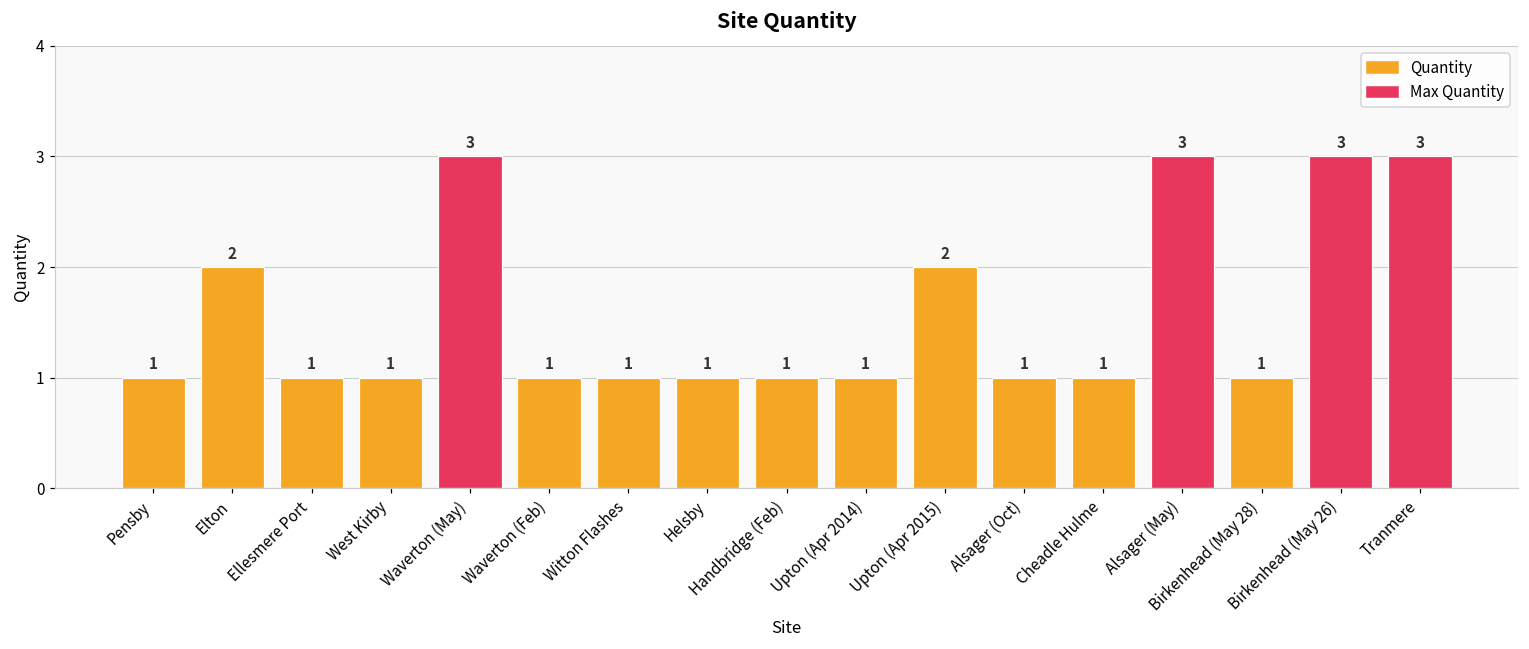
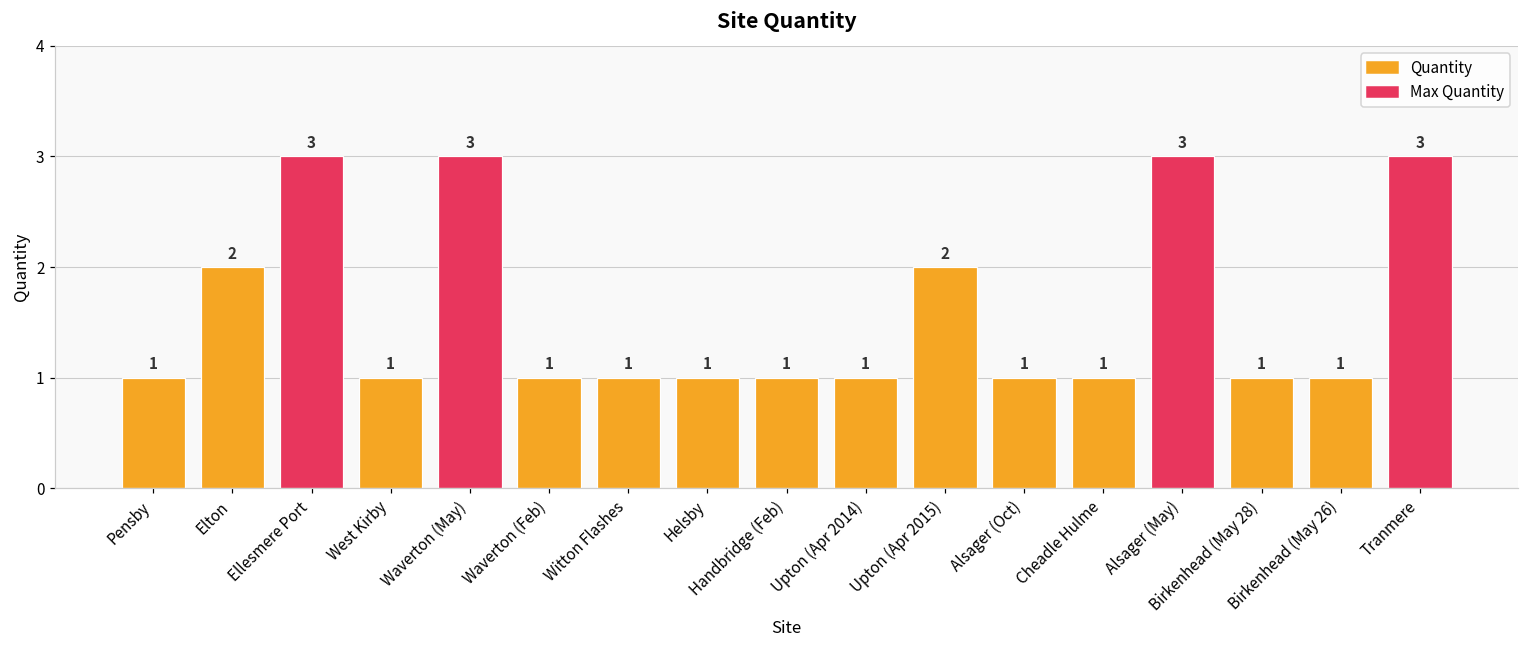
  {
    "Pensby": 1,
    "Elton": 2,
-   "Ellesmere Port": 1,
+   "Ellesmere Port": 3,
    "West Kirby": 1,
    "Waverton (May)": 3,
    "Waverton (Feb)": 1,
    "Witton Flashes": 1,
    "Helsby": 1,
    "Handbridge (Feb)": 1,
    "Upton (Apr 2014)": 1,
    "Upton (Apr 2015)": 2,
    "Alsager (Oct)": 1,
    "Cheadle Hulme": 1,
    "Alsager (May)": 3,
    "Birkenhead (May 28)": 1,
-   "Birkenhead (May 26)": 3,
+   "Birkenhead (May 26)": 1,
    "Tranmere": 3
  }
